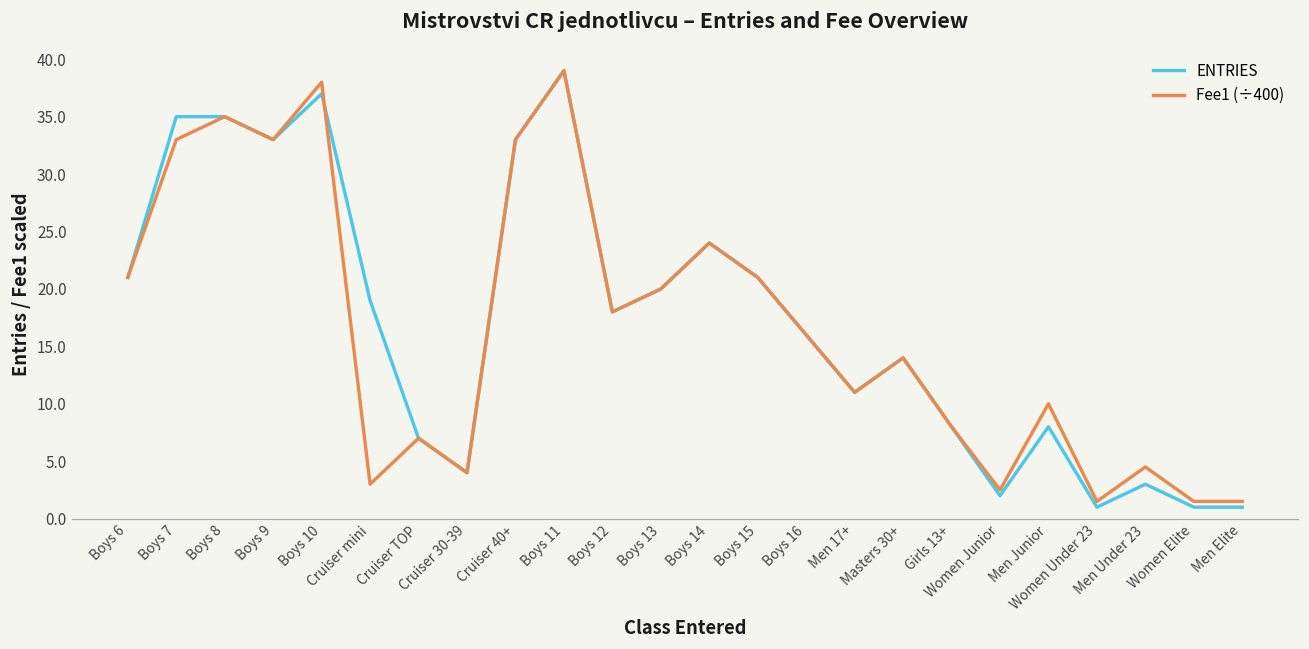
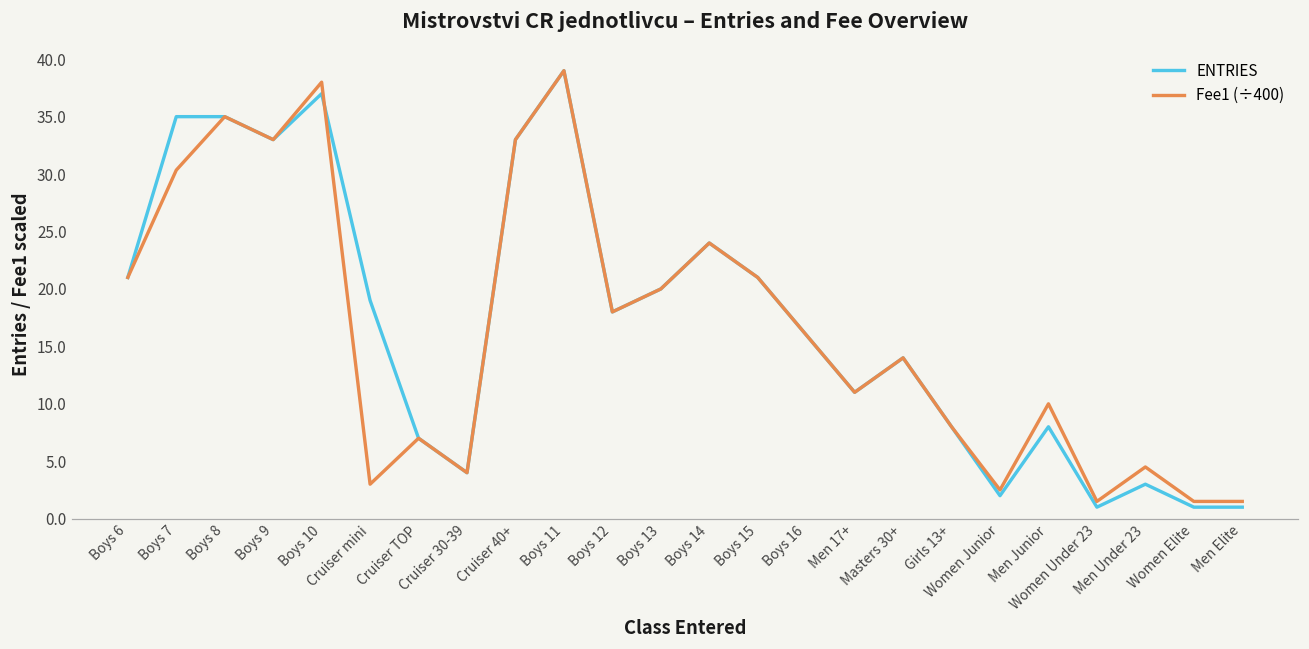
  {
    "ENTRIES": {
      "Boys 7": 35.0,
      "Boys 10": 37.0,
      "Cruiser mini": 19.0,
      "Women Junior": 2.0,
      "Men Junior": 8.0,
      "Women Under 23": 1.0,
      "Men Under 23": 3.0,
      "Women Elite": 1.0,
      "Men Elite": 1.0
    },
    "Fee1 (÷400)": {
-     "Boys 7": 33.0,
+     "Boys 7": 30.3,
      "Boys 10": 38.0,
      "Cruiser mini": 3.0,
      "Women Junior": 2.5,
      "Men Junior": 10.0,
      "Women Under 23": 1.5,
      "Men Under 23": 4.5,
      "Women Elite": 1.5,
      "Men Elite": 1.5
    }
  }
